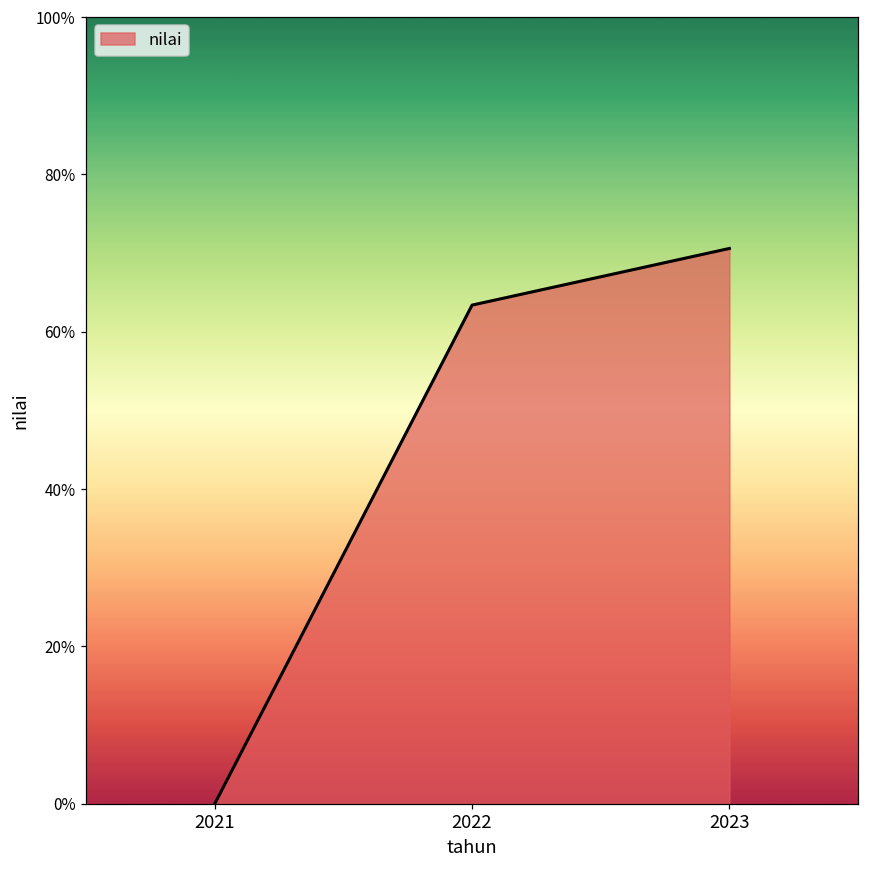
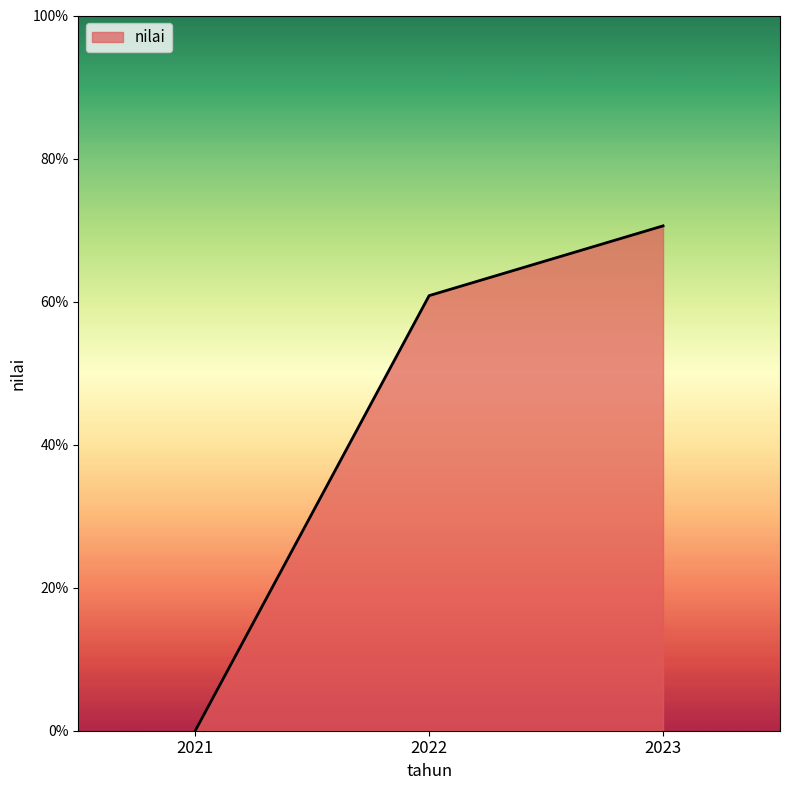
  {
    "2021": "0%",
-   "2022": "63%",
+   "2022": "61%",
    "2023": "71%"
  }
